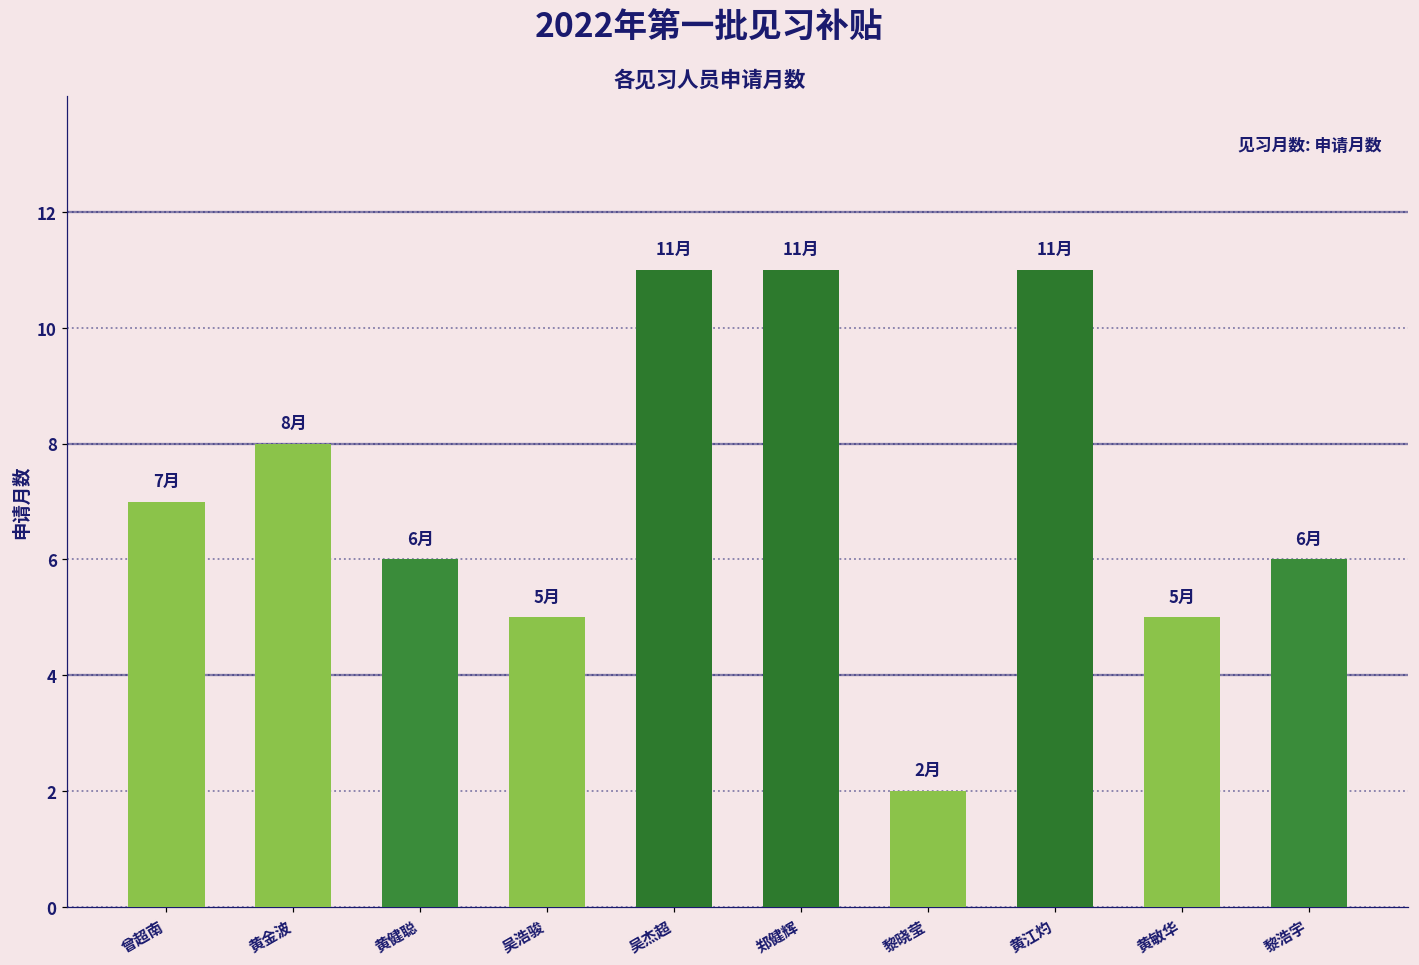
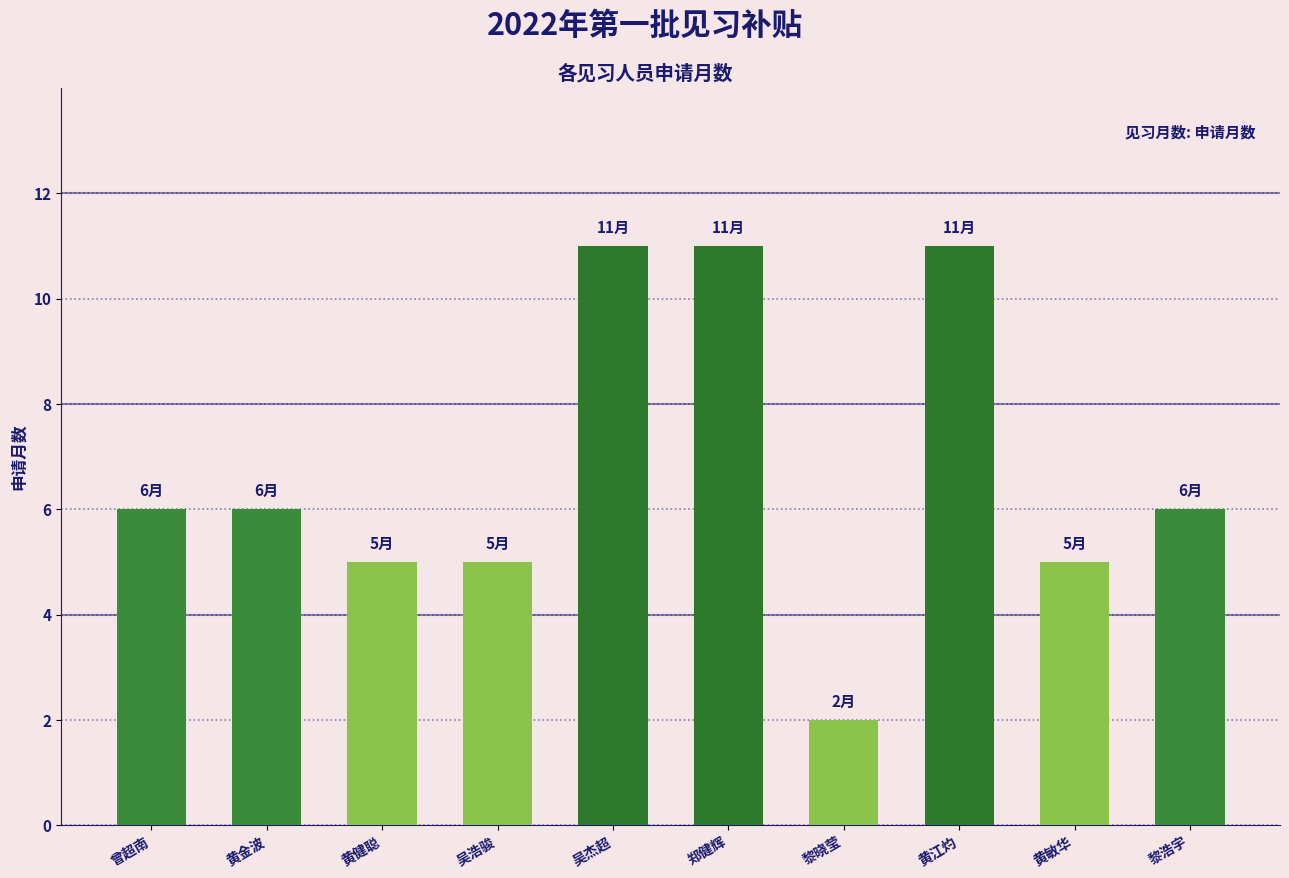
  {
-   "曾超南": "7月",
-   "黄金波": "8月",
-   "黄健聪": "6月",
+   "曾超南": "6月",
+   "黄金波": "6月",
+   "黄健聪": "5月",
    "吴浩骏": "5月",
    "吴杰超": "11月",
    "郑健辉": "11月",
    "黎晓莹": "2月",
    "黄江灼": "11月",
    "黄敏华": "5月",
    "黎浩宇": "6月"
  }
